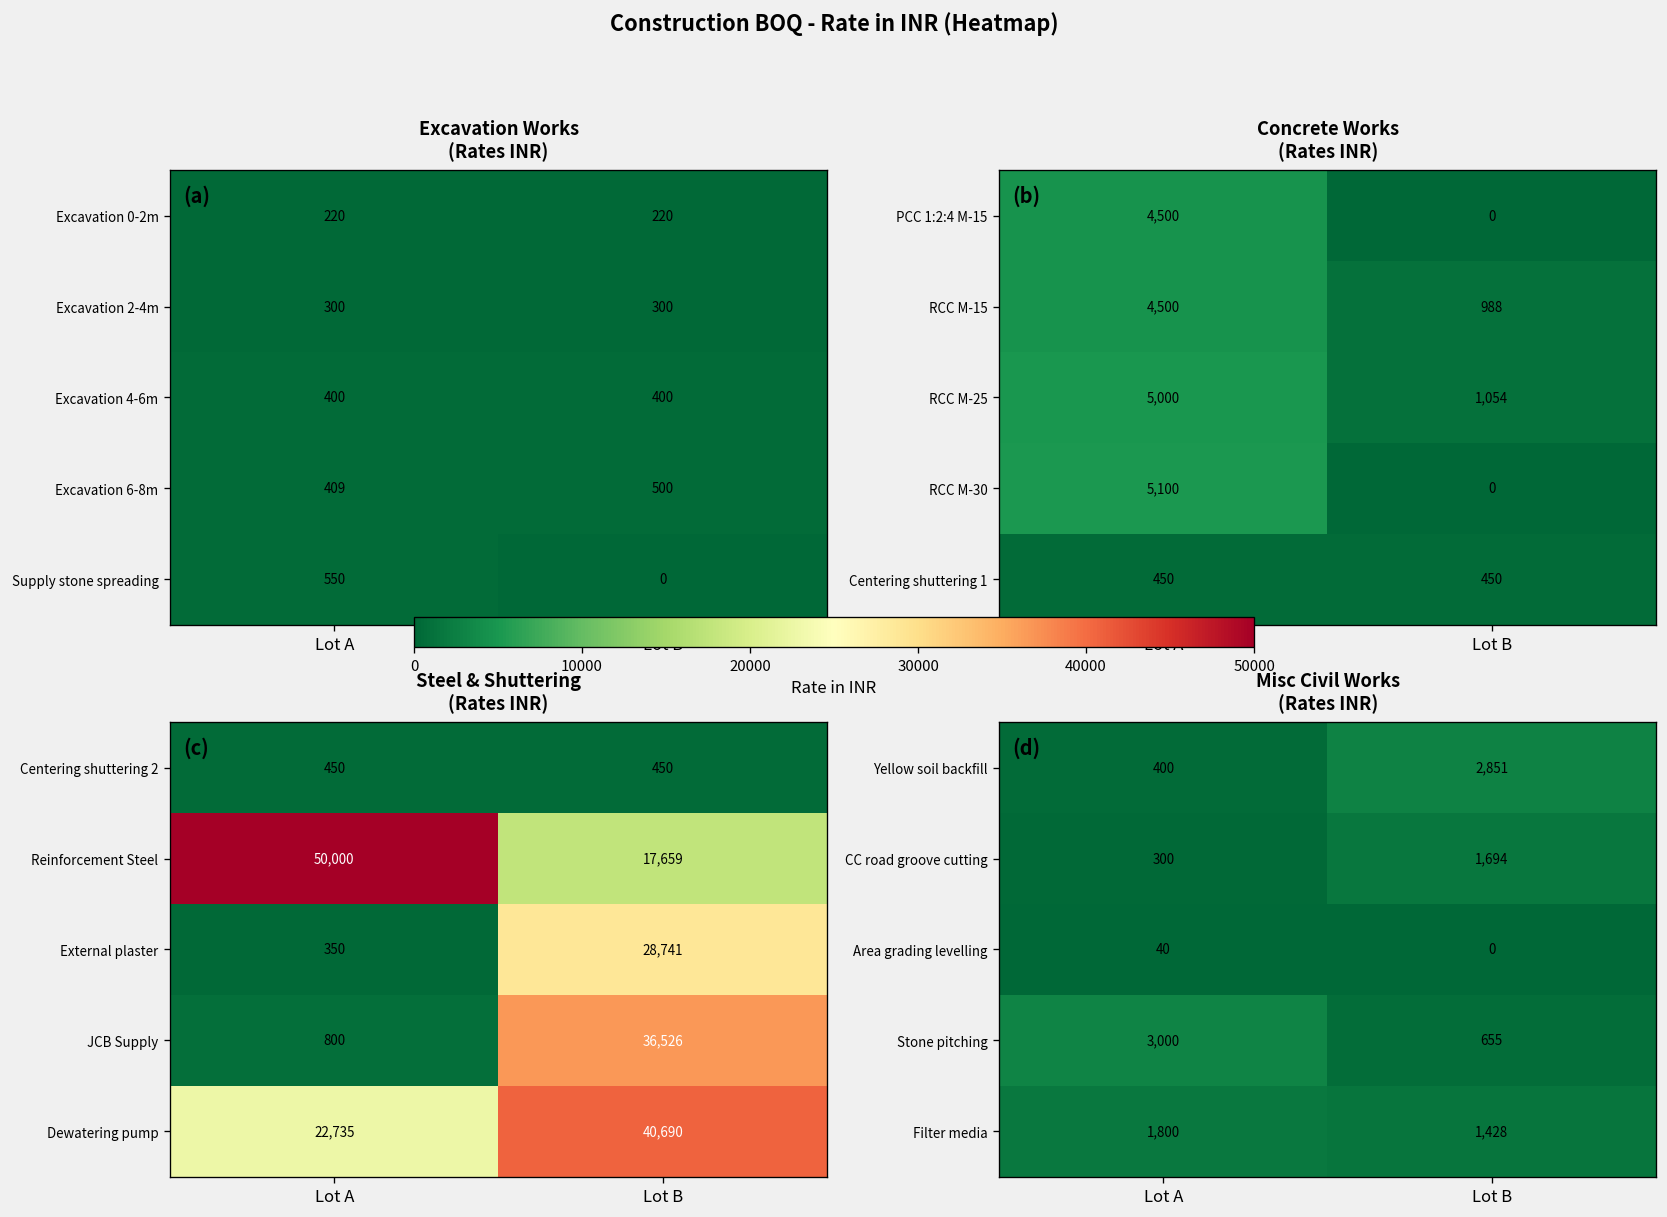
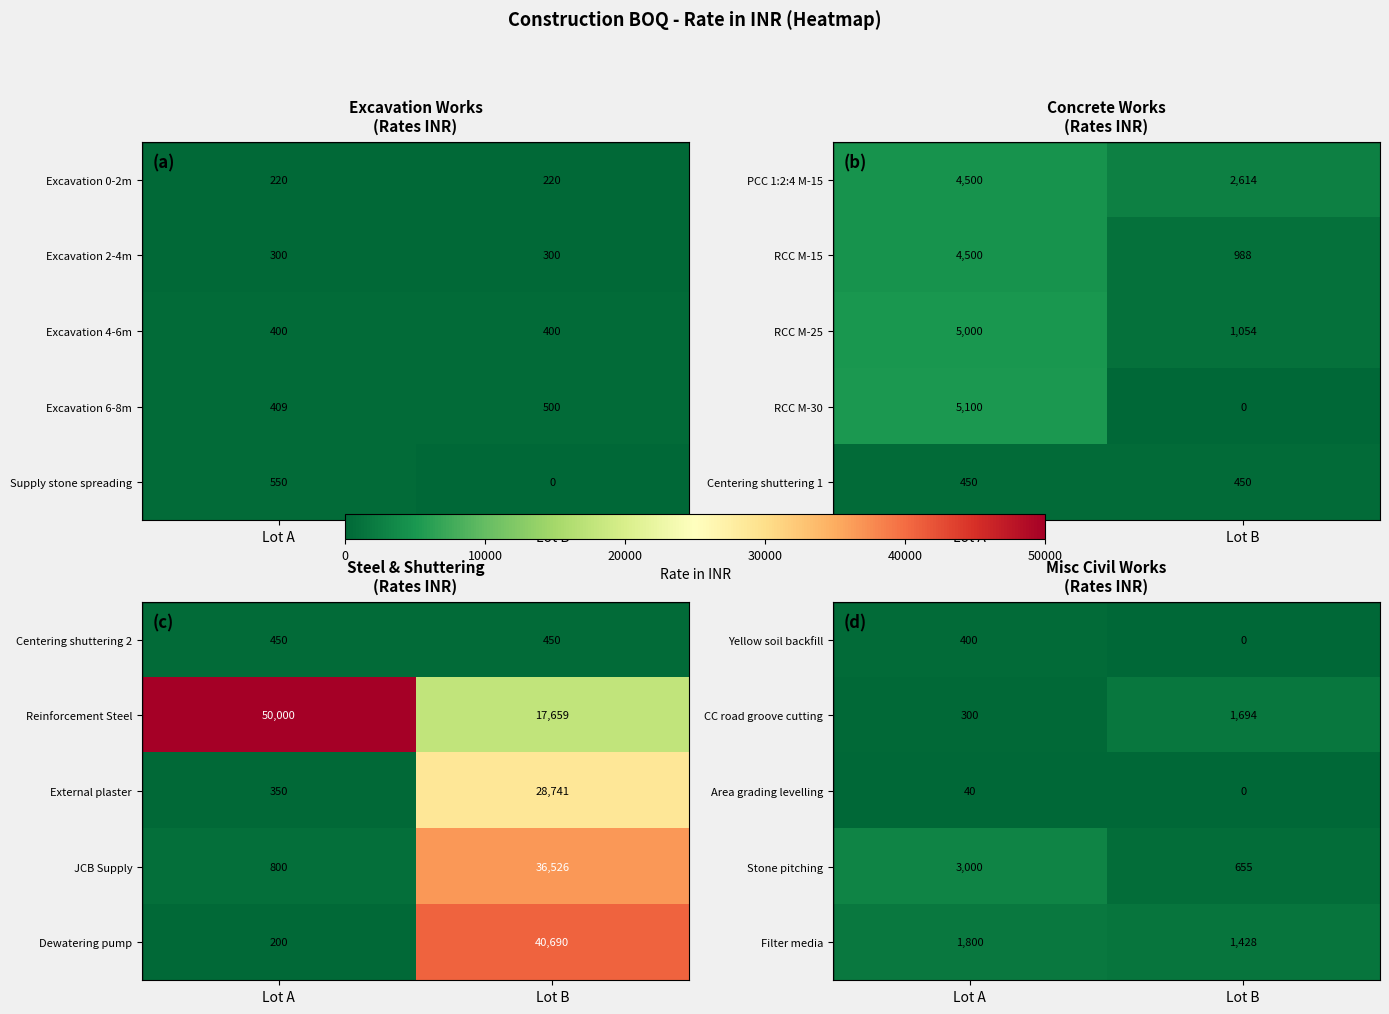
  {
    "Excavation Works (Rates INR)": {
      "Excavation 2-4m": {
        "Lot A": "300"
      },
      "Excavation 4-6m": {
        "Lot A": "400"
      },
      "Excavation 6-8m": {
        "Lot A": "409"
      },
      "Supply stone spreading": {
        "Lot A": "550"
      }
    },
    "Concrete Works (Rates INR)": {
      "PCC 1:2:4 M-15": {
-       "Lot B": "0"
+       "Lot B": "2,614"
      },
      "RCC M-15": {
        "Lot B": "988"
      },
      "RCC M-25": {
        "Lot B": "1,054"
      },
      "RCC M-30": {
        "Lot B": "0"
      },
      "Centering shuttering 1": {
        "Lot B": "450"
      }
    },
    "Steel & Shuttering (Rates INR)": {
      "Centering shuttering 2": {
        "Lot B": "450"
      },
      "Reinforcement Steel": {
        "Lot A": "50,000",
        "Lot B": "17,659"
      },
      "External plaster": {
        "Lot A": "350",
        "Lot B": "28,741"
      },
      "JCB Supply": {
        "Lot A": "800",
        "Lot B": "36,526"
      },
      "Dewatering pump": {
-       "Lot A": "22,735",
+       "Lot A": "200",
        "Lot B": "40,690"
      }
    },
    "Misc Civil Works (Rates INR)": {
      "Yellow soil backfill": {
-       "Lot B": "2,851"
+       "Lot B": "0"
      },
      "CC road groove cutting": {
        "Lot A": "300",
        "Lot B": "1,694"
      },
      "Area grading levelling": {
        "Lot A": "40",
        "Lot B": "0"
      },
      "Stone pitching": {
        "Lot A": "3,000",
        "Lot B": "655"
      },
      "Filter media": {
        "Lot A": "1,800",
        "Lot B": "1,428"
      }
    }
  }
